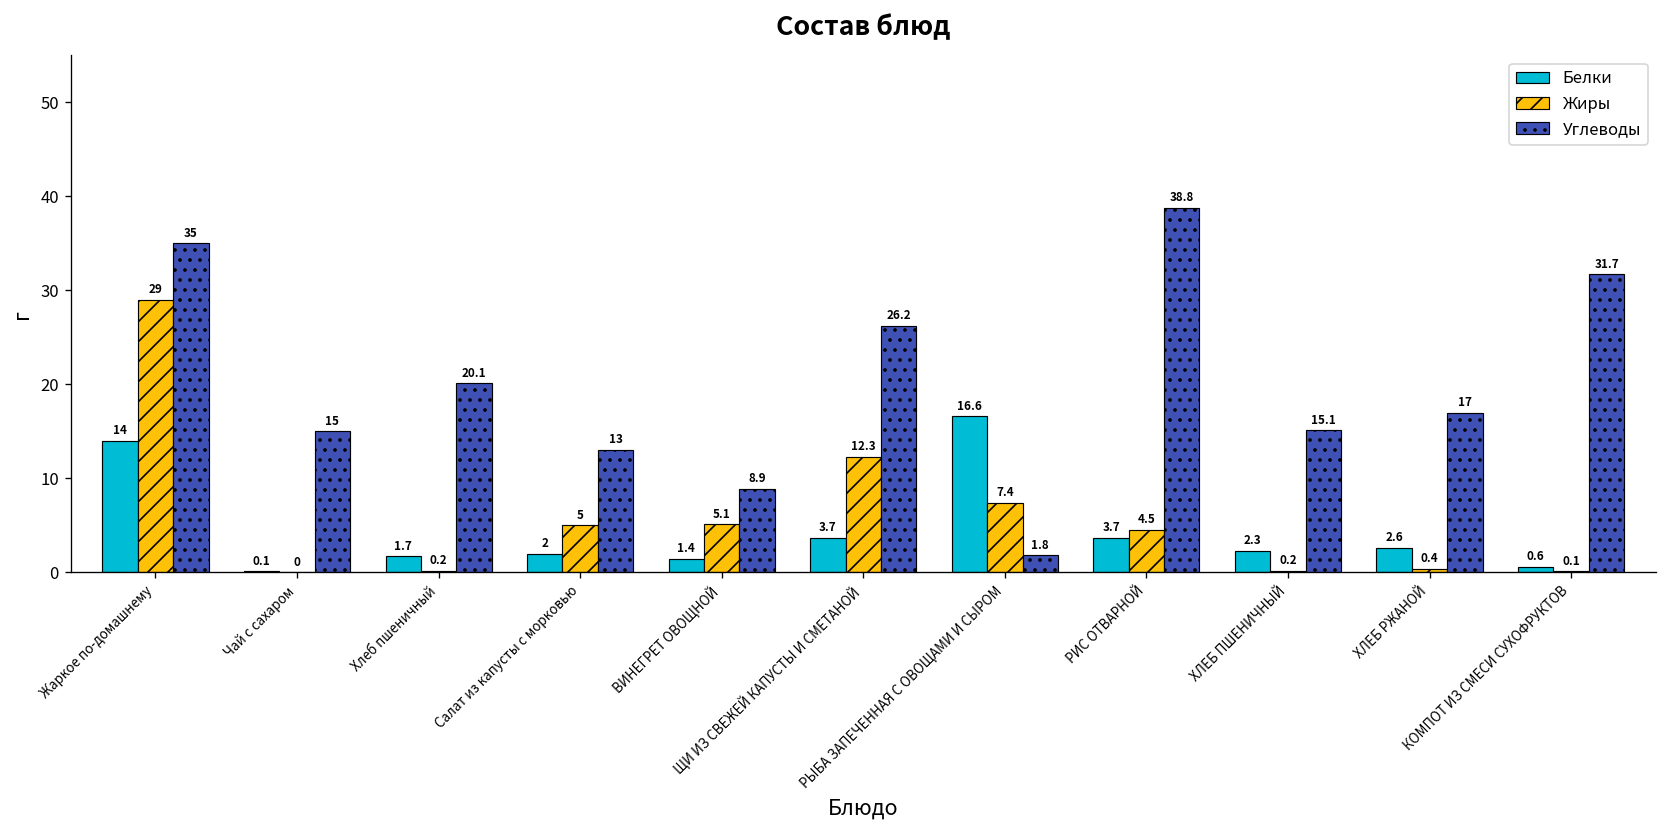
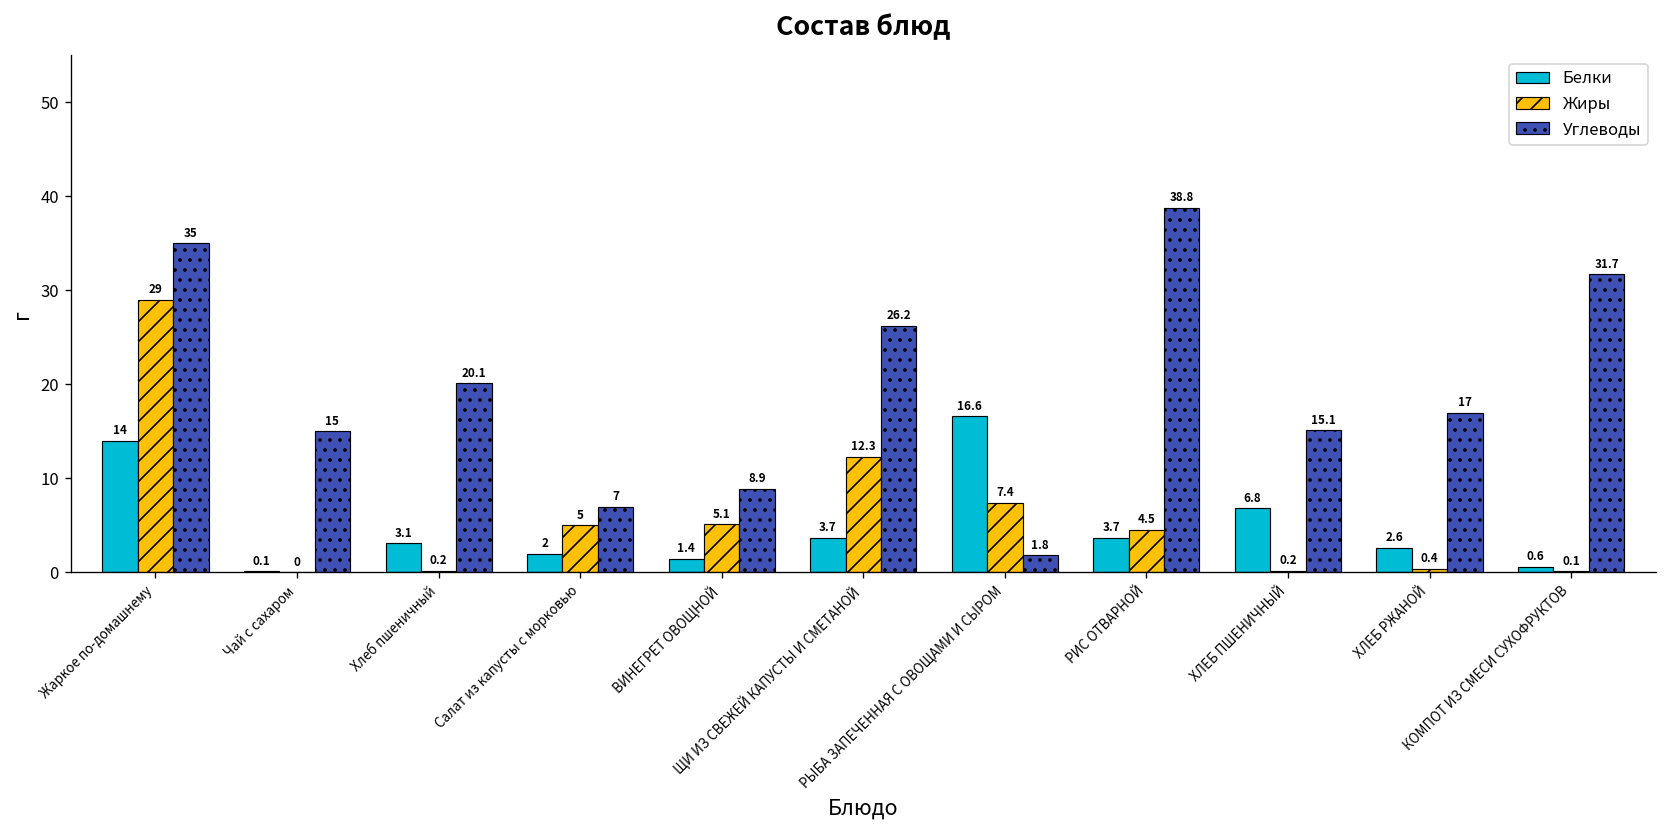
  {
    "Белки": {
      "Жаркое по-домашнему": 14,
      "Чай с сахаром": 0.1,
-     "Хлеб пшеничный": 1.7,
+     "Хлеб пшеничный": 3.1,
      "Салат из капусты с морковью": 2,
      "ВИНЕГРЕТ ОВОЩНОЙ": 1.4,
      "ЩИ ИЗ СВЕЖЕЙ КАПУСТЫ И СМЕТАНОЙ": 3.7,
      "РЫБА ЗАПЕЧЕННАЯ С ОВОЩАМИ И СЫРОМ": 16.6,
      "РИС ОТВАРНОЙ": 3.7,
-     "ХЛЕБ ПШЕНИЧНЫЙ": 2.3,
+     "ХЛЕБ ПШЕНИЧНЫЙ": 6.8,
      "ХЛЕБ РЖАНОЙ": 2.6,
      "КОМПОТ ИЗ СМЕСИ СУХОФРУКТОВ": 0.6
    },
    "Жиры": {
      "Жаркое по-домашнему": 29,
      "Чай с сахаром": 0,
      "Хлеб пшеничный": 0.2,
      "Салат из капусты с морковью": 5,
      "ВИНЕГРЕТ ОВОЩНОЙ": 5.1,
      "ЩИ ИЗ СВЕЖЕЙ КАПУСТЫ И СМЕТАНОЙ": 12.3,
      "РЫБА ЗАПЕЧЕННАЯ С ОВОЩАМИ И СЫРОМ": 7.4,
      "РИС ОТВАРНОЙ": 4.5,
      "ХЛЕБ ПШЕНИЧНЫЙ": 0.2,
      "ХЛЕБ РЖАНОЙ": 0.4,
      "КОМПОТ ИЗ СМЕСИ СУХОФРУКТОВ": 0.1
    },
    "Углеводы": {
      "Жаркое по-домашнему": 35,
      "Чай с сахаром": 15,
      "Хлеб пшеничный": 20.1,
-     "Салат из капусты с морковью": 13,
+     "Салат из капусты с морковью": 7,
      "ВИНЕГРЕТ ОВОЩНОЙ": 8.9,
      "ЩИ ИЗ СВЕЖЕЙ КАПУСТЫ И СМЕТАНОЙ": 26.2,
      "РЫБА ЗАПЕЧЕННАЯ С ОВОЩАМИ И СЫРОМ": 1.8,
      "РИС ОТВАРНОЙ": 38.8,
      "ХЛЕБ ПШЕНИЧНЫЙ": 15.1,
      "ХЛЕБ РЖАНОЙ": 17,
      "КОМПОТ ИЗ СМЕСИ СУХОФРУКТОВ": 31.7
    }
  }
